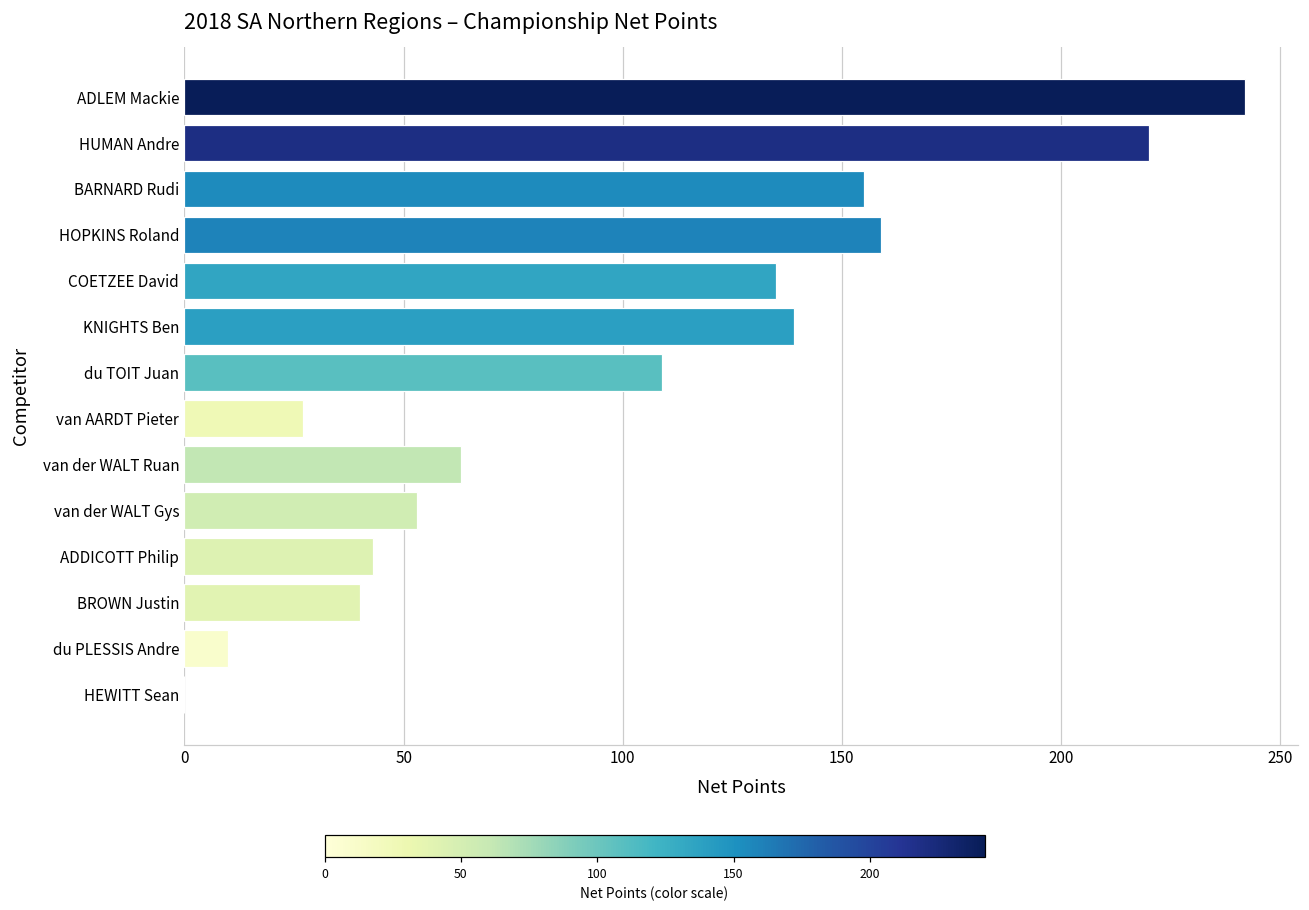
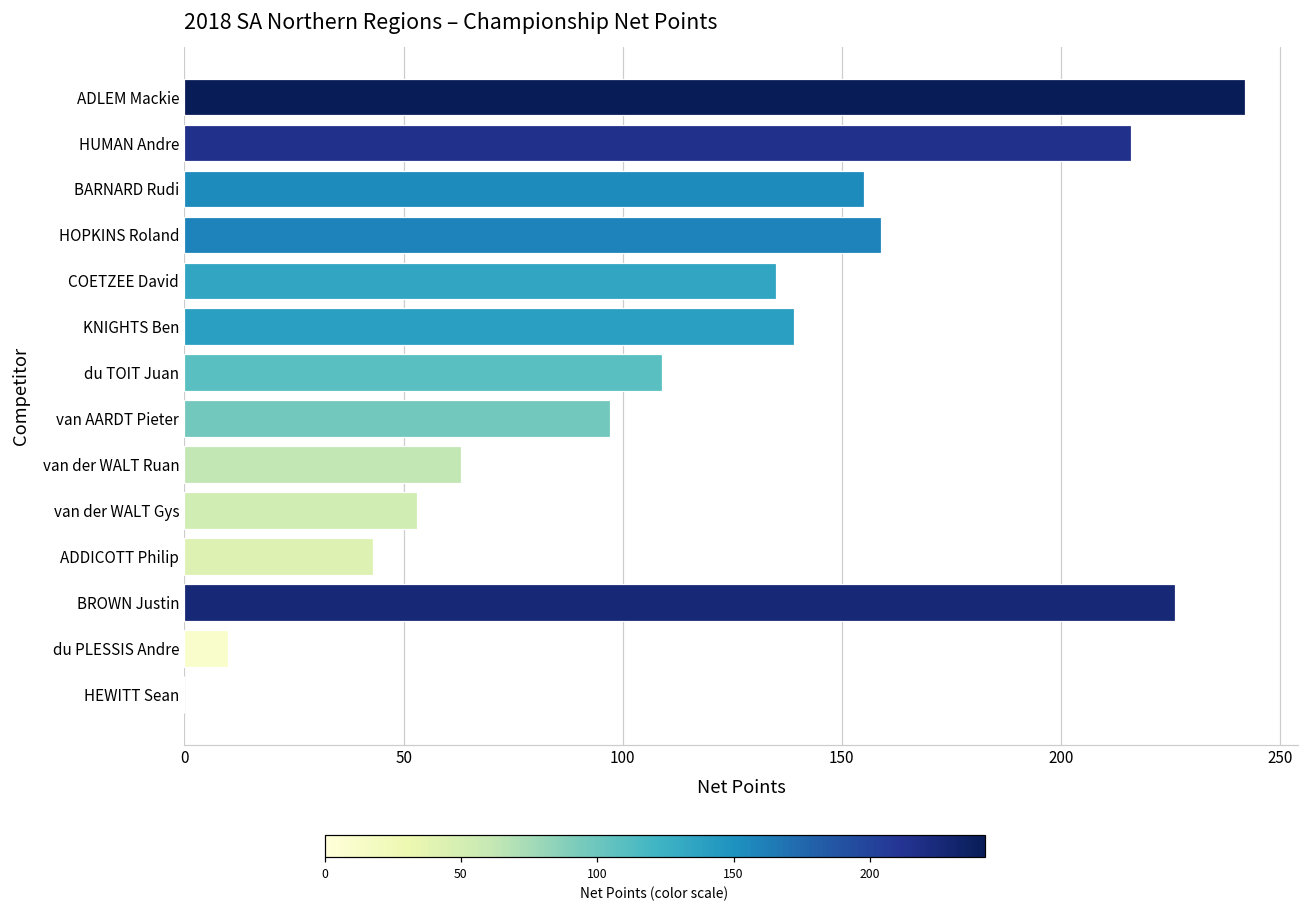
  {
    "ADLEM Mackie": 242,
-   "HUMAN Andre": 220,
+   "HUMAN Andre": 216,
    "BARNARD Rudi": 155,
    "HOPKINS Roland": 159,
    "COETZEE David": 135,
    "KNIGHTS Ben": 139,
    "du TOIT Juan": 109,
-   "van AARDT Pieter": 27,
+   "van AARDT Pieter": 97,
    "van der WALT Ruan": 63,
    "van der WALT Gys": 53,
    "ADDICOTT Philip": 43,
-   "BROWN Justin": 40,
+   "BROWN Justin": 226,
    "du PLESSIS Andre": 10,
    "HEWITT Sean": 0
  }
